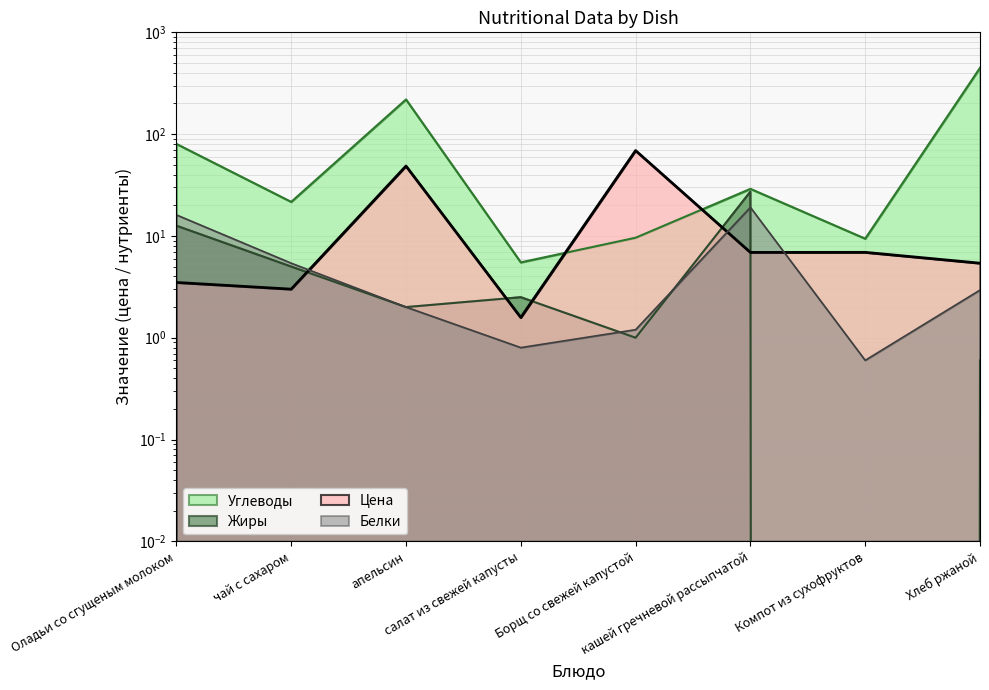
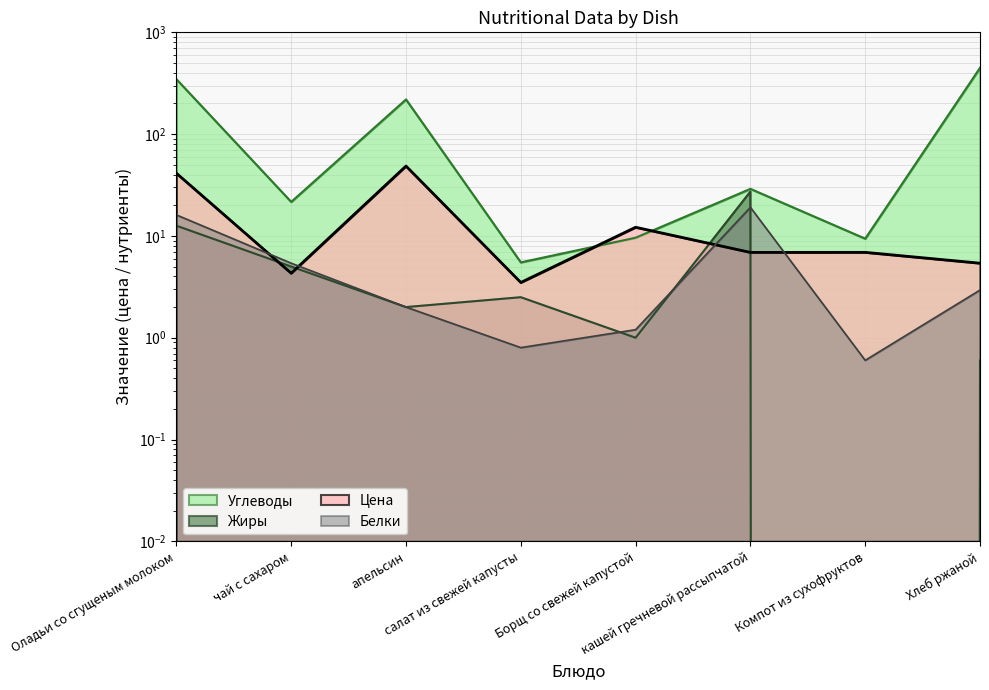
  {
    "Углеводы": {
-     "Оладьи со сгущеным молоком": 80,
+     "Оладьи со сгущеным молоком": 350,
      "чай с сахаром": 22,
      "апельсин": 220,
      "салат из свежей капусты": 6,
      "Борщ со свежей капустой": 10,
      "кашей гречневой рассыпчатой": 29,
      "Компот из сухофруктов": 9,
      "Хлеб ржаной": 400
    },
    "Цена": {
-     "Оладьи со сгущеным молоком": 3.5,
-     "чай с сахаром": 3.0,
+     "Оладьи со сгущеным молоком": 41,
+     "чай с сахаром": 4.3,
      "апельсин": 50,
-     "салат из свежей капусты": 1.6,
-     "Борщ со свежей капустой": 70,
+     "салат из свежей капусты": 3.5,
+     "Борщ со свежей капустой": 12,
      "кашей гречневой рассыпчатой": 7,
      "Компот из сухофруктов": 7,
      "Хлеб ржаной": 5
    }
  }
